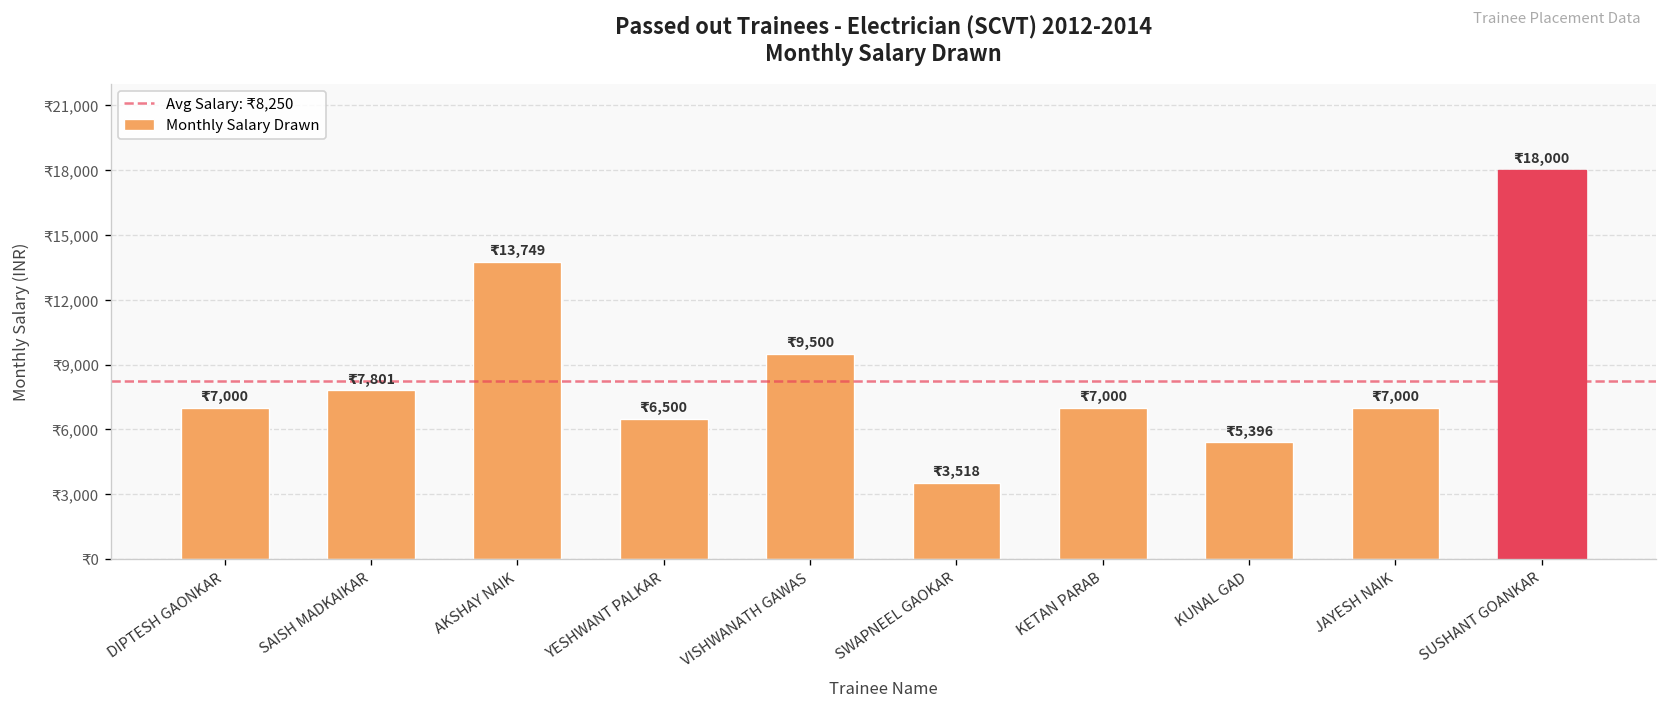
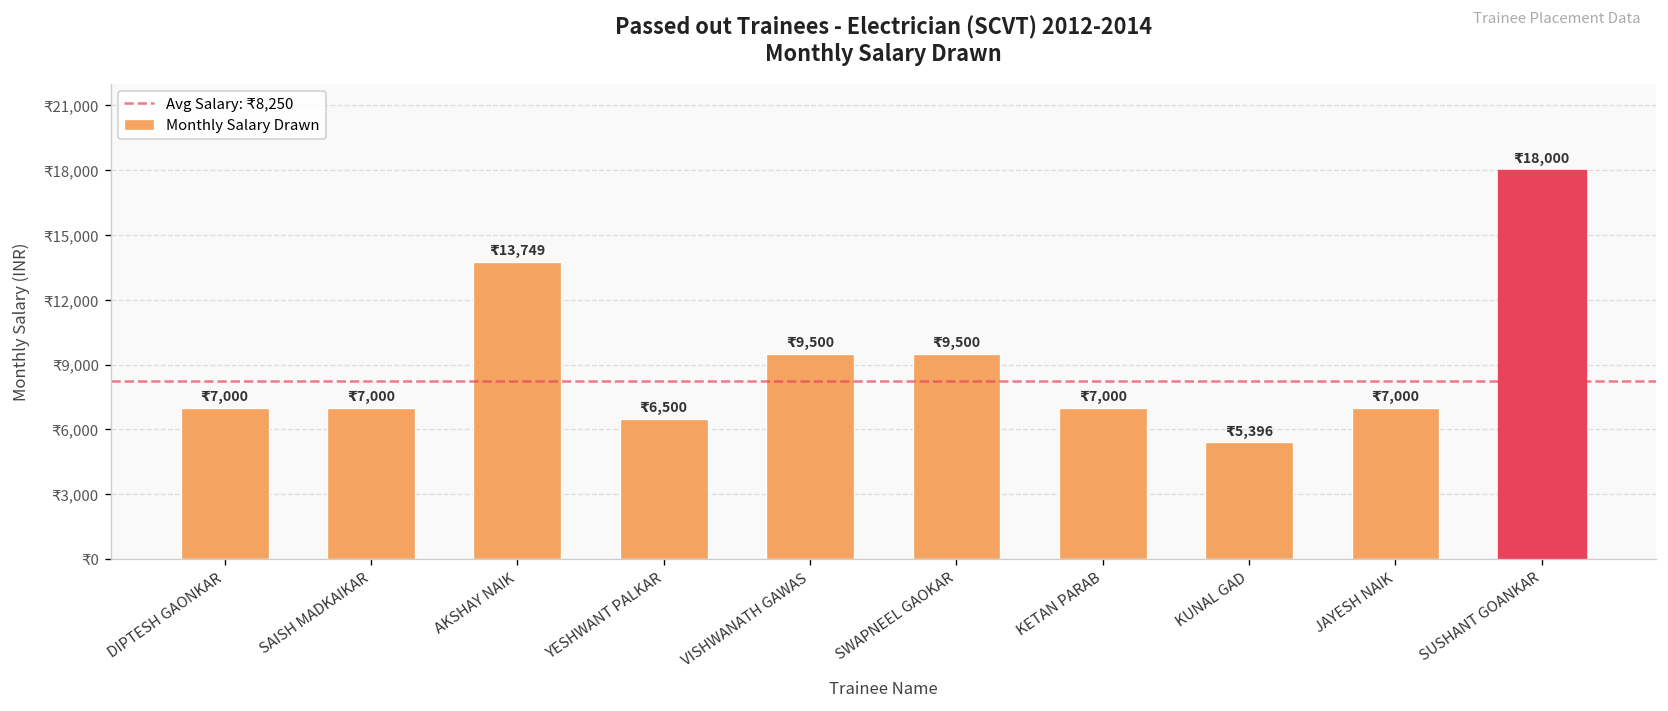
  {
    "DIPTESH GAONKAR": "7,000",
-   "SAISH MADKAIKAR": "7,801",
+   "SAISH MADKAIKAR": "7,000",
    "AKSHAY NAIK": "13,749",
    "YESHWANT PALKAR": "6,500",
    "VISHWANATH GAWAS": "9,500",
-   "SWAPNEEL GAOKAR": "3,518",
+   "SWAPNEEL GAOKAR": "9,500",
    "KETAN PARAB": "7,000",
    "KUNAL GAD": "5,396",
    "JAYESH NAIK": "7,000",
    "SUSHANT GOANKAR": "18,000"
  }
